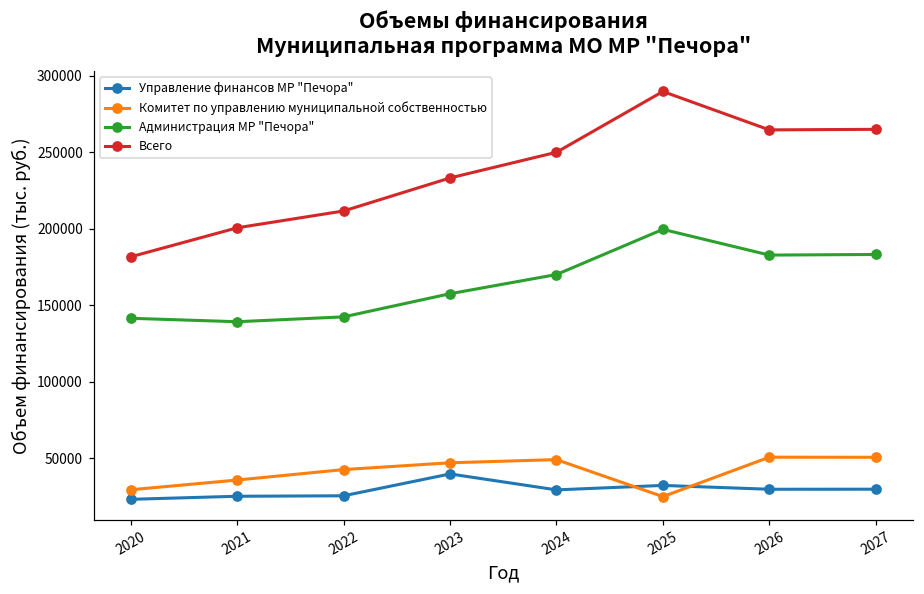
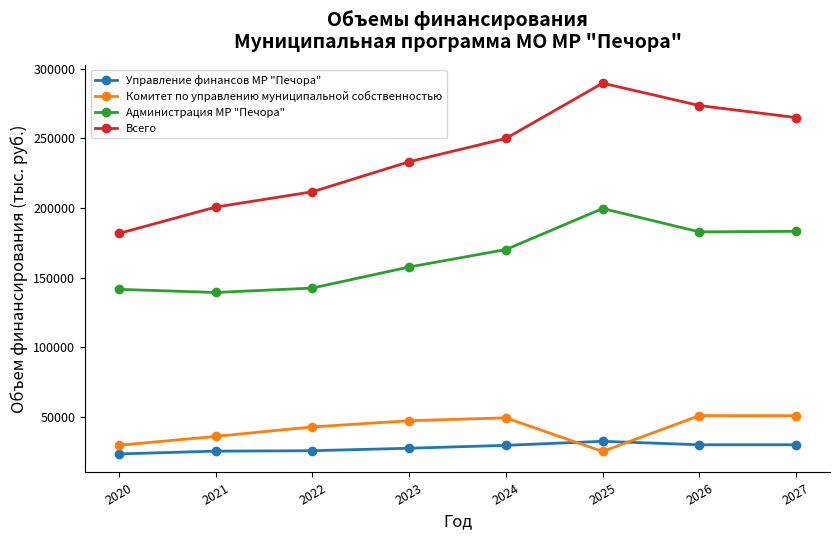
  {
    "Управление финансов МР \"Печора\"": {
      "2020": 23000,
      "2021": 25000,
      "2022": 25000,
-     "2023": 40000,
+     "2023": 27000,
      "2024": 29000,
      "2025": 32000,
      "2026": 30000,
      "2027": 30000
    },
    "Комитет по управлению муниципальной собственностью": {
      "2020": 29000,
      "2021": 36000,
      "2022": 43000,
      "2023": 47000,
      "2024": 49000,
      "2025": 25000,
      "2026": 51000,
      "2027": 51000
    },
    "Администрация МР \"Печора\"": {
      "2020": 141000,
      "2021": 139000,
      "2022": 142000,
      "2023": 158000,
      "2024": 170000,
      "2025": 200000,
      "2026": 183000,
      "2027": 183000
    },
    "Всего": {
      "2020": 182000,
      "2021": 201000,
      "2022": 212000,
      "2023": 233000,
      "2024": 250000,
      "2025": 290000,
-     "2026": 265000,
+     "2026": 274000,
      "2027": 265000
    }
  }
